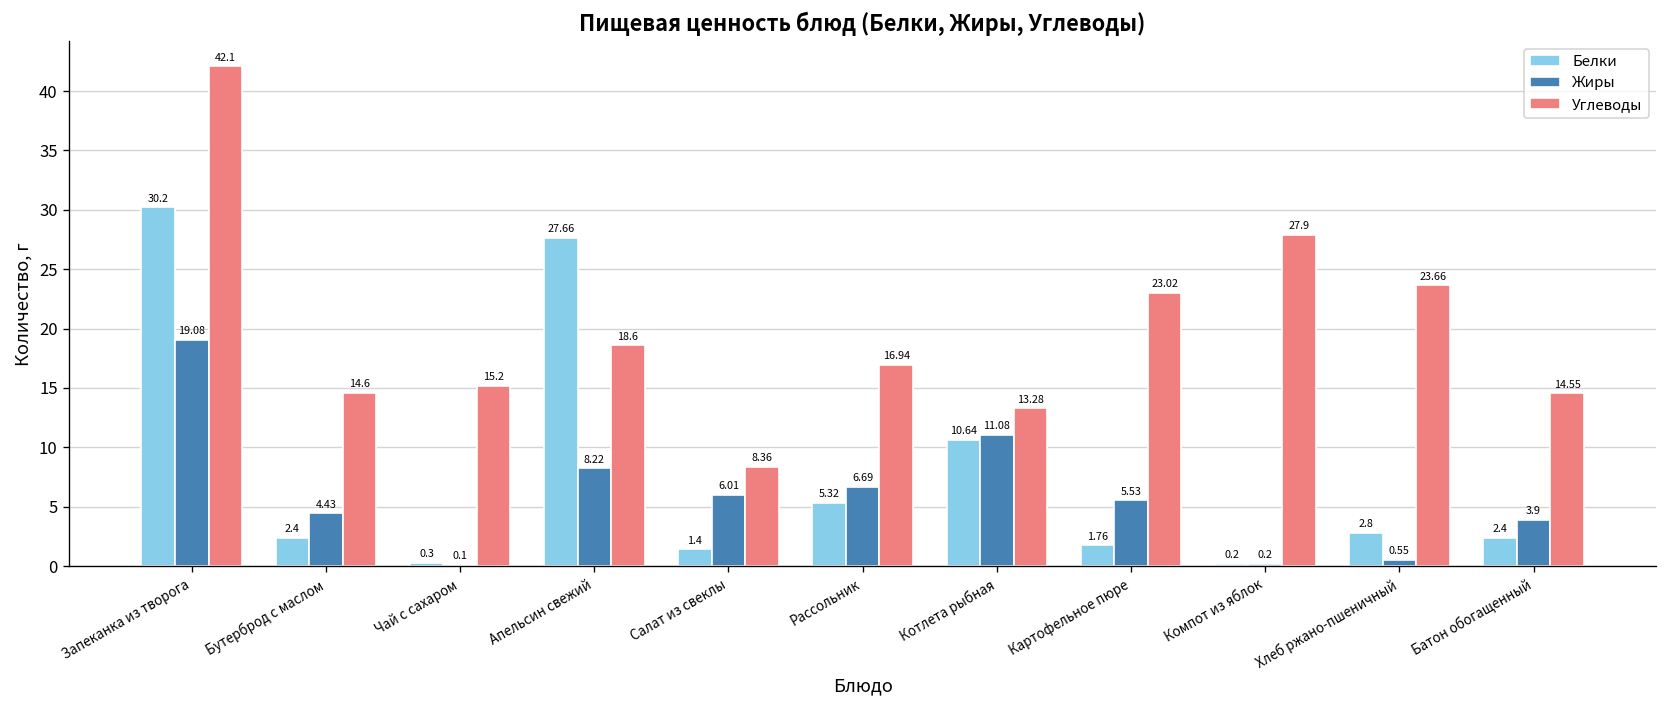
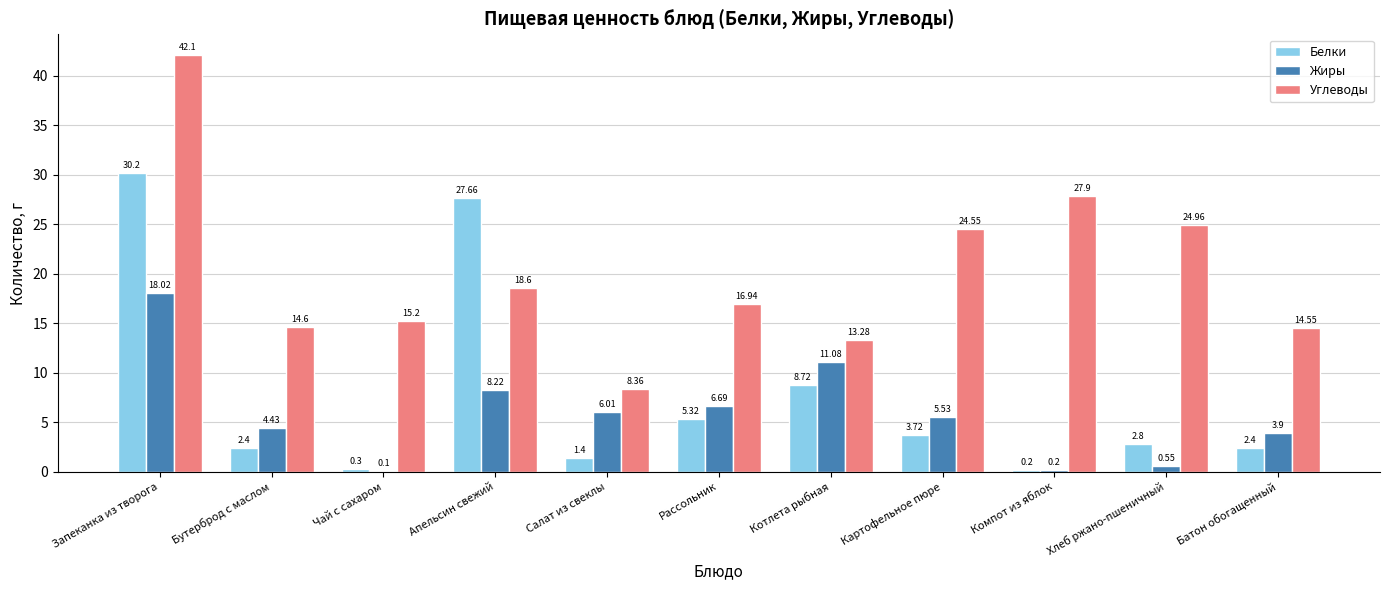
  {
    "Белки": {
      "Запеканка из творога": 30.2,
      "Бутерброд с маслом": 2.4,
      "Чай с сахаром": 0.3,
      "Апельсин свежий": 27.66,
      "Салат из свеклы": 1.4,
      "Рассольник": 5.32,
-     "Котлета рыбная": 10.64,
-     "Картофельное пюре": 1.76,
+     "Котлета рыбная": 8.72,
+     "Картофельное пюре": 3.72,
      "Компот из яблок": 0.2,
      "Хлеб ржано-пшеничный": 2.8,
      "Батон обогащенный": 2.4
    },
    "Жиры": {
-     "Запеканка из творога": 19.08,
+     "Запеканка из творога": 18.02,
      "Бутерброд с маслом": 4.43,
      "Чай с сахаром": 0.1,
      "Апельсин свежий": 8.22,
      "Салат из свеклы": 6.01,
      "Рассольник": 6.69,
      "Котлета рыбная": 11.08,
      "Картофельное пюре": 5.53,
      "Компот из яблок": 0.2,
      "Хлеб ржано-пшеничный": 0.55,
      "Батон обогащенный": 3.9
    },
    "Углеводы": {
      "Запеканка из творога": 42.1,
      "Бутерброд с маслом": 14.6,
      "Чай с сахаром": 15.2,
      "Апельсин свежий": 18.6,
      "Салат из свеклы": 8.36,
      "Рассольник": 16.94,
      "Котлета рыбная": 13.28,
-     "Картофельное пюре": 23.02,
+     "Картофельное пюре": 24.55,
      "Компот из яблок": 27.9,
-     "Хлеб ржано-пшеничный": 23.66,
+     "Хлеб ржано-пшеничный": 24.96,
      "Батон обогащенный": 14.55
    }
  }
